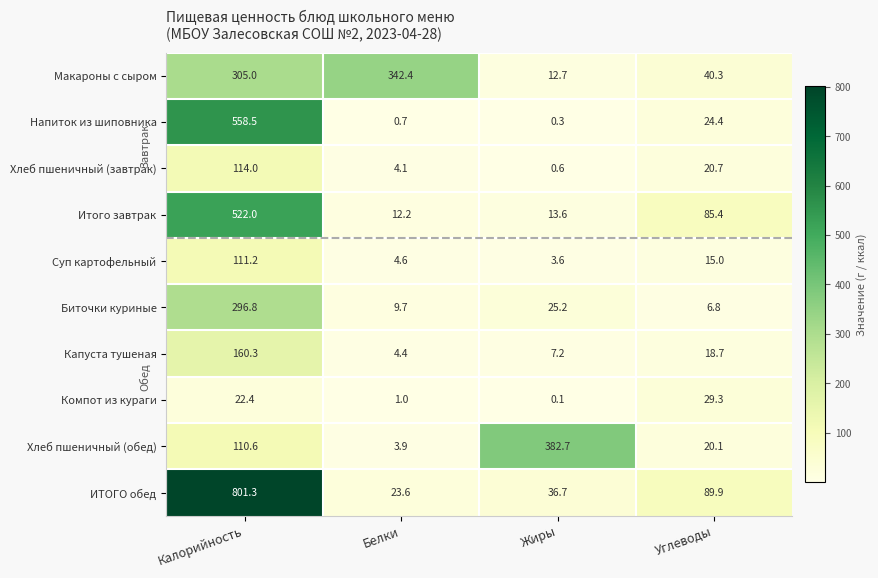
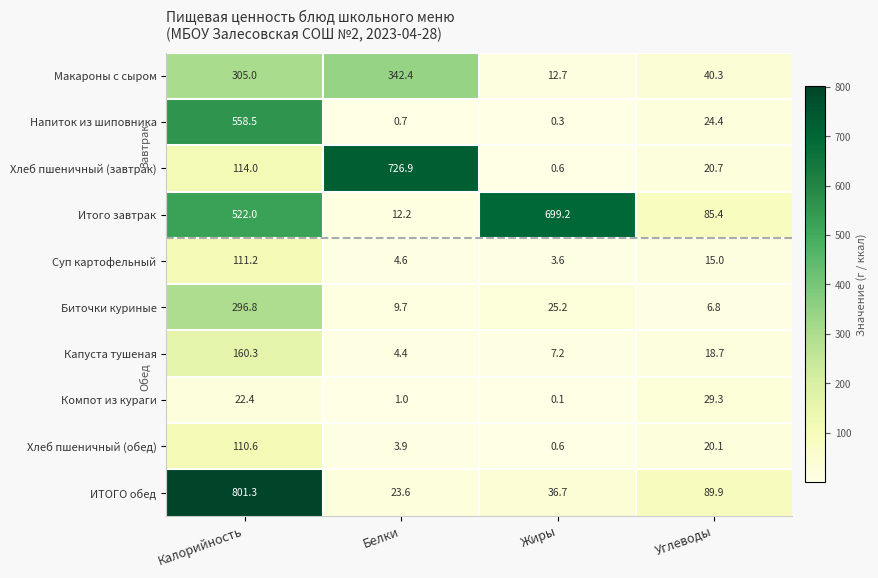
  {
    "Макароны с сыром": {
      "Калорийность": 305.0,
      "Белки": 342.4,
      "Жиры": 12.7,
      "Углеводы": 40.3
    },
    "Напиток из шиповника": {
      "Калорийность": 558.5,
      "Белки": 0.7,
      "Жиры": 0.3,
      "Углеводы": 24.4
    },
    "Хлеб пшеничный (завтрак)": {
      "Калорийность": 114.0,
-     "Белки": 4.1,
+     "Белки": 726.9,
      "Жиры": 0.6,
      "Углеводы": 20.7
    },
    "Итого завтрак": {
      "Калорийность": 522.0,
      "Белки": 12.2,
-     "Жиры": 13.6,
+     "Жиры": 699.2,
      "Углеводы": 85.4
    },
    "Суп картофельный": {
      "Калорийность": 111.2,
      "Белки": 4.6,
      "Жиры": 3.6,
      "Углеводы": 15.0
    },
    "Биточки куриные": {
      "Калорийность": 296.8,
      "Белки": 9.7,
      "Жиры": 25.2,
      "Углеводы": 6.8
    },
    "Капуста тушеная": {
      "Калорийность": 160.3,
      "Белки": 4.4,
      "Жиры": 7.2,
      "Углеводы": 18.7
    },
    "Компот из кураги": {
      "Калорийность": 22.4,
      "Белки": 1.0,
      "Жиры": 0.1,
      "Углеводы": 29.3
    },
    "Хлеб пшеничный (обед)": {
      "Калорийность": 110.6,
      "Белки": 3.9,
-     "Жиры": 382.7,
+     "Жиры": 0.6,
      "Углеводы": 20.1
    },
    "ИТОГО обед": {
      "Калорийность": 801.3,
      "Белки": 23.6,
      "Жиры": 36.7,
      "Углеводы": 89.9
    }
  }
